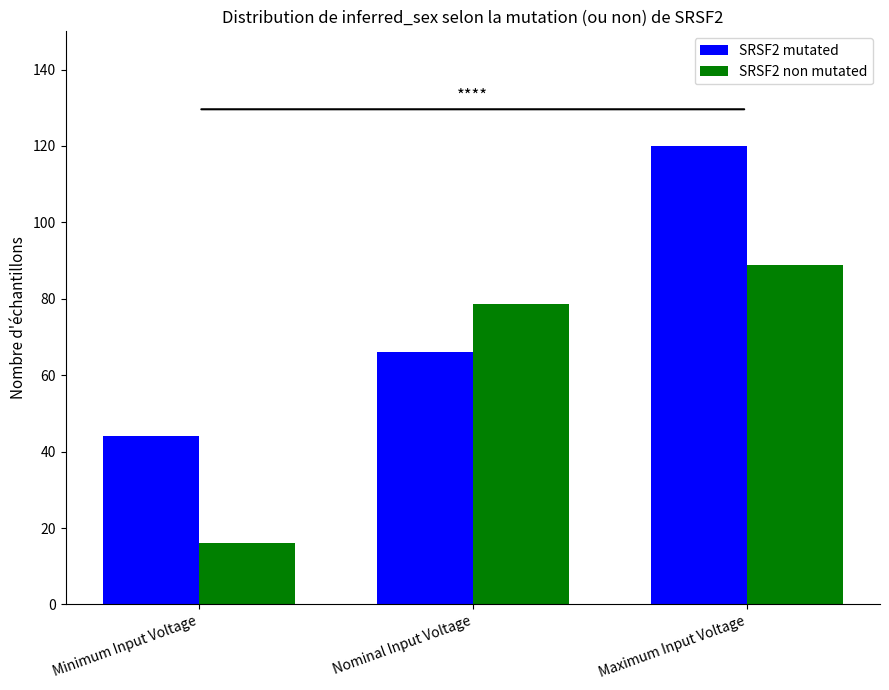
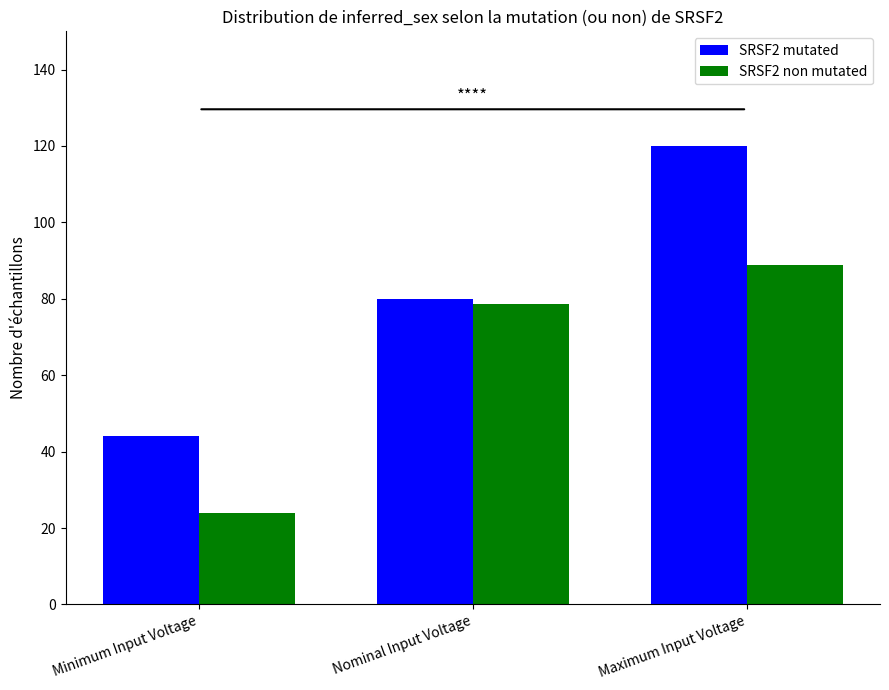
  {
    "SRSF2 mutated": {
      "Minimum Input Voltage": 44,
-     "Nominal Input Voltage": 66,
+     "Nominal Input Voltage": 80,
      "Maximum Input Voltage": 120
    },
    "SRSF2 non mutated": {
-     "Minimum Input Voltage": 16,
+     "Minimum Input Voltage": 24,
      "Nominal Input Voltage": 79,
      "Maximum Input Voltage": 89
    }
  }
